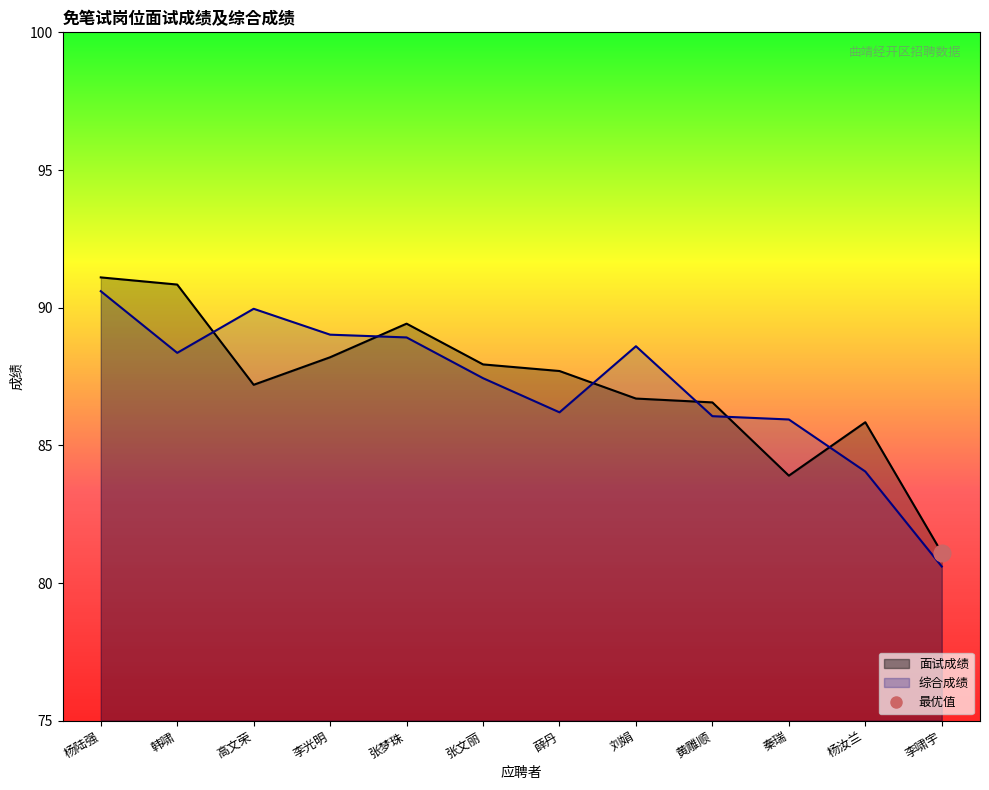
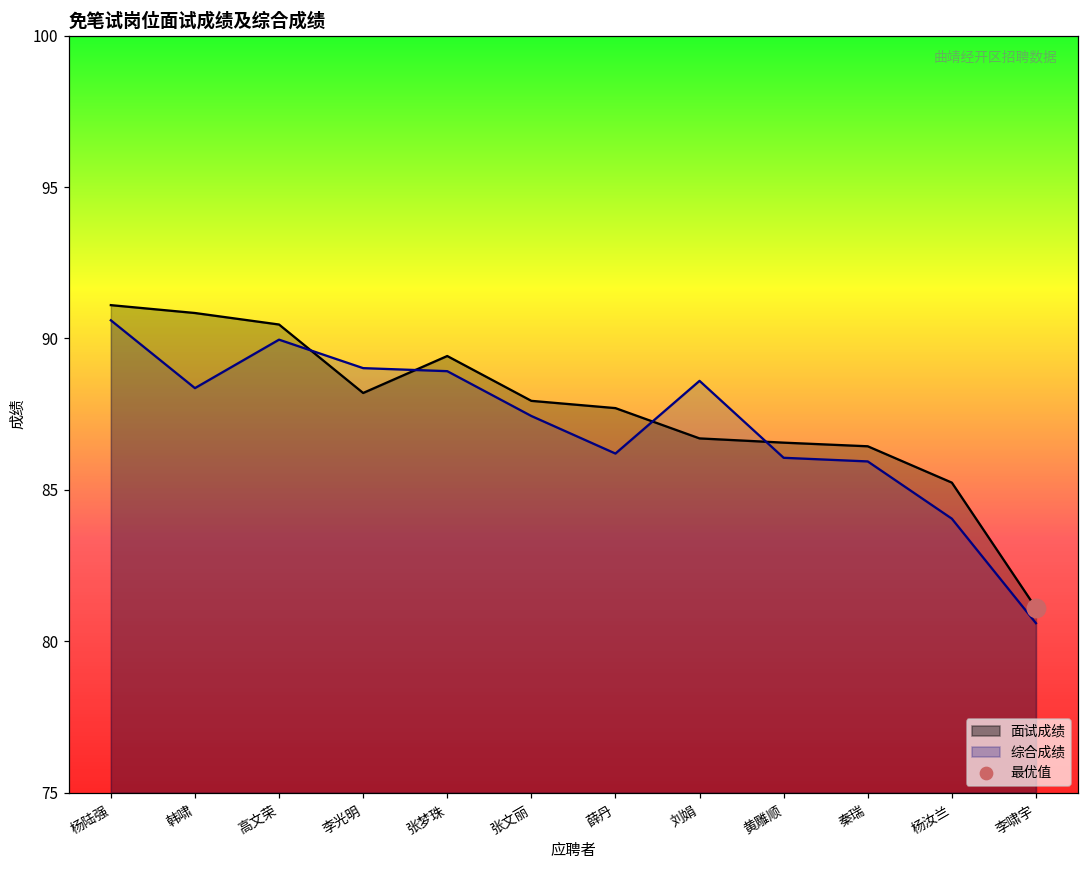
  {
    "面试成绩": {
      "杨陆强": 91.1,
      "韩啸": 90.8,
-     "高文荣": 87.2,
+     "高文荣": 90.5,
      "李光明": 88.2,
      "张梦珠": 89.4,
      "张文丽": 87.9,
      "薛丹": 87.7,
      "刘娟": 86.7,
      "黄雕顺": 86.6,
-     "秦瑞": 83.9,
-     "杨汝兰": 85.8
+     "秦瑞": 86.4,
+     "杨汝兰": 85.2
    },
    "综合成绩": {
      "杨陆强": 90.6,
      "韩啸": 88.4,
      "高文荣": 90.0,
      "李光明": 89.0,
      "张梦珠": 88.9,
      "张文丽": 87.4,
      "薛丹": 86.2,
      "刘娟": 88.6,
      "黄雕顺": 86.1,
      "秦瑞": 85.9,
      "杨汝兰": 84.1,
      "李啸宇": 80.6
    }
  }
